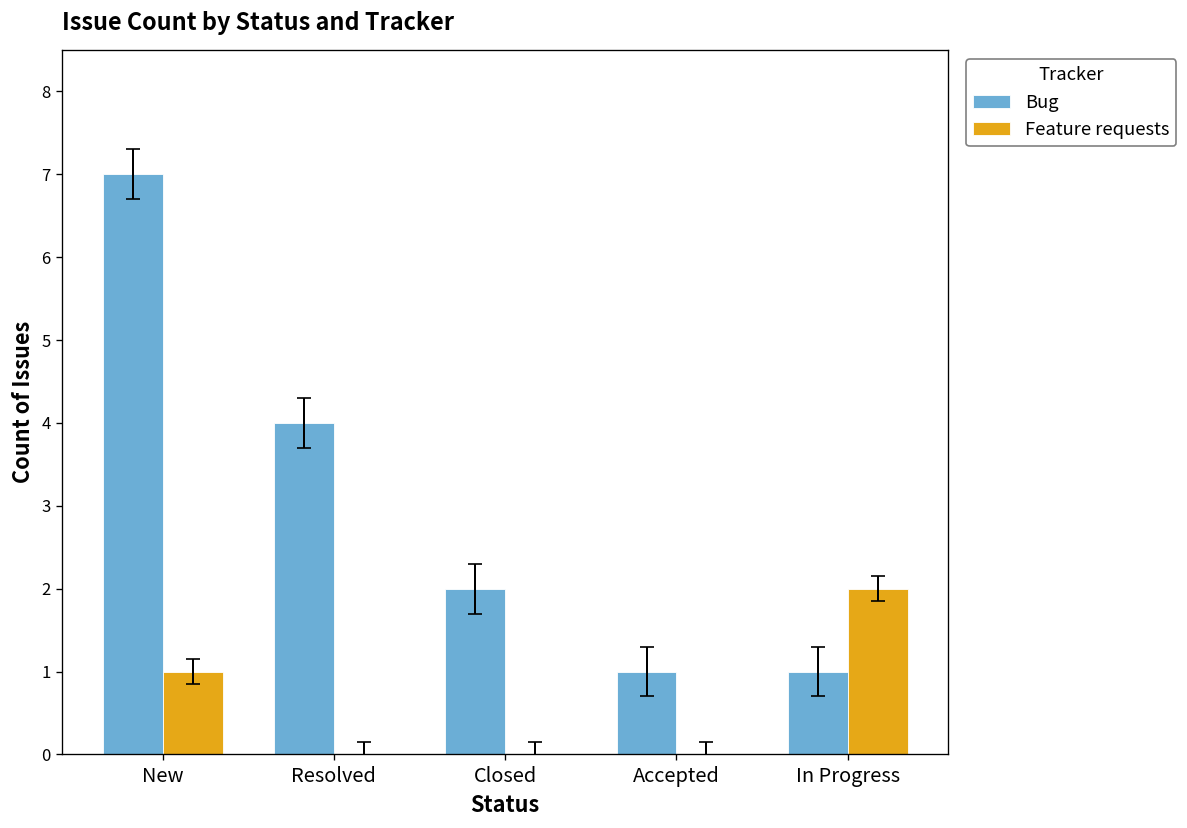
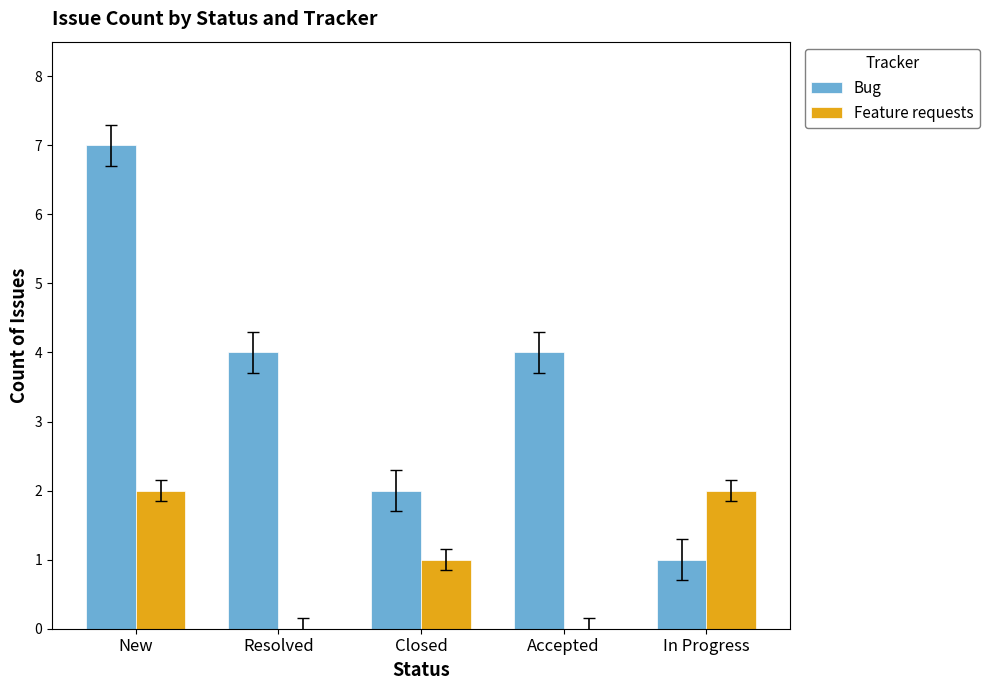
  {
    "Bug": {
      "New": 7,
      "Resolved": 4,
      "Closed": 2,
-     "Accepted": 1,
+     "Accepted": 4,
      "In Progress": 1
    },
    "Feature requests": {
-     "New": 1,
+     "New": 2,
      "Resolved": 0,
-     "Closed": 0,
+     "Closed": 1,
      "Accepted": 0,
      "In Progress": 2
    }
  }
